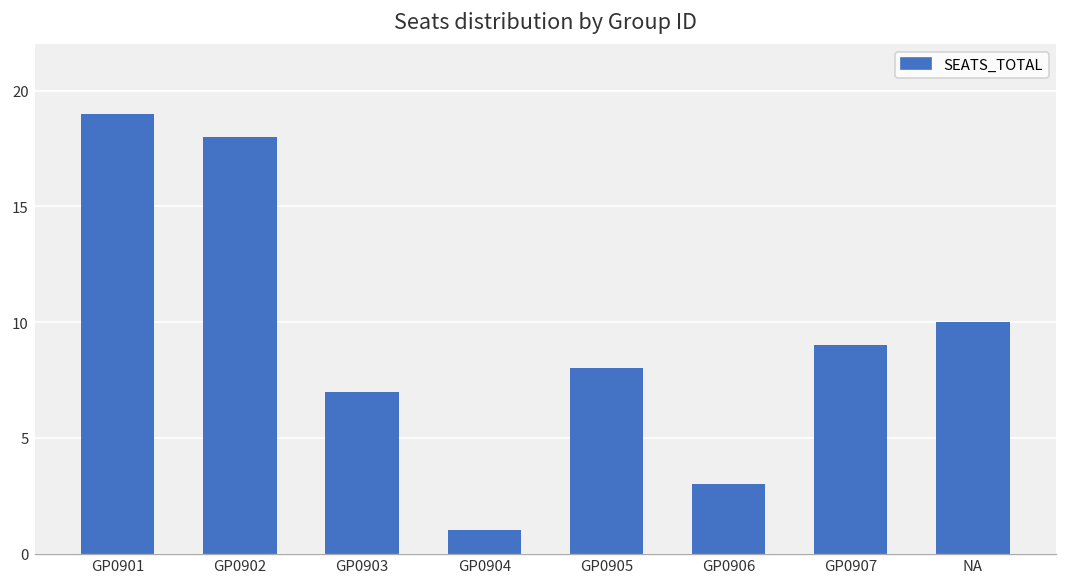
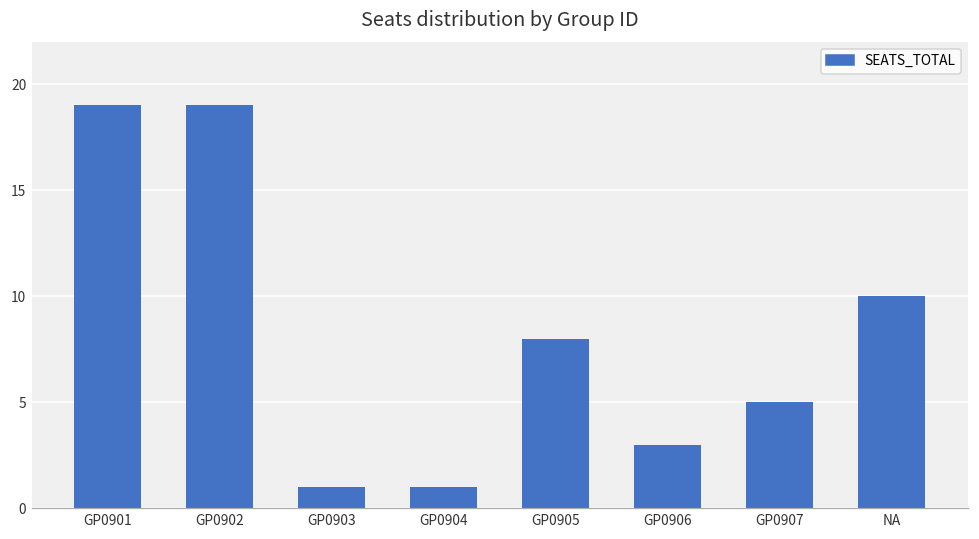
  {
    "GP0901": 19,
-   "GP0902": 18,
-   "GP0903": 7,
+   "GP0902": 19,
+   "GP0903": 1,
    "GP0904": 1,
    "GP0905": 8,
    "GP0906": 3,
-   "GP0907": 9,
+   "GP0907": 5,
    "NA": 10
  }
